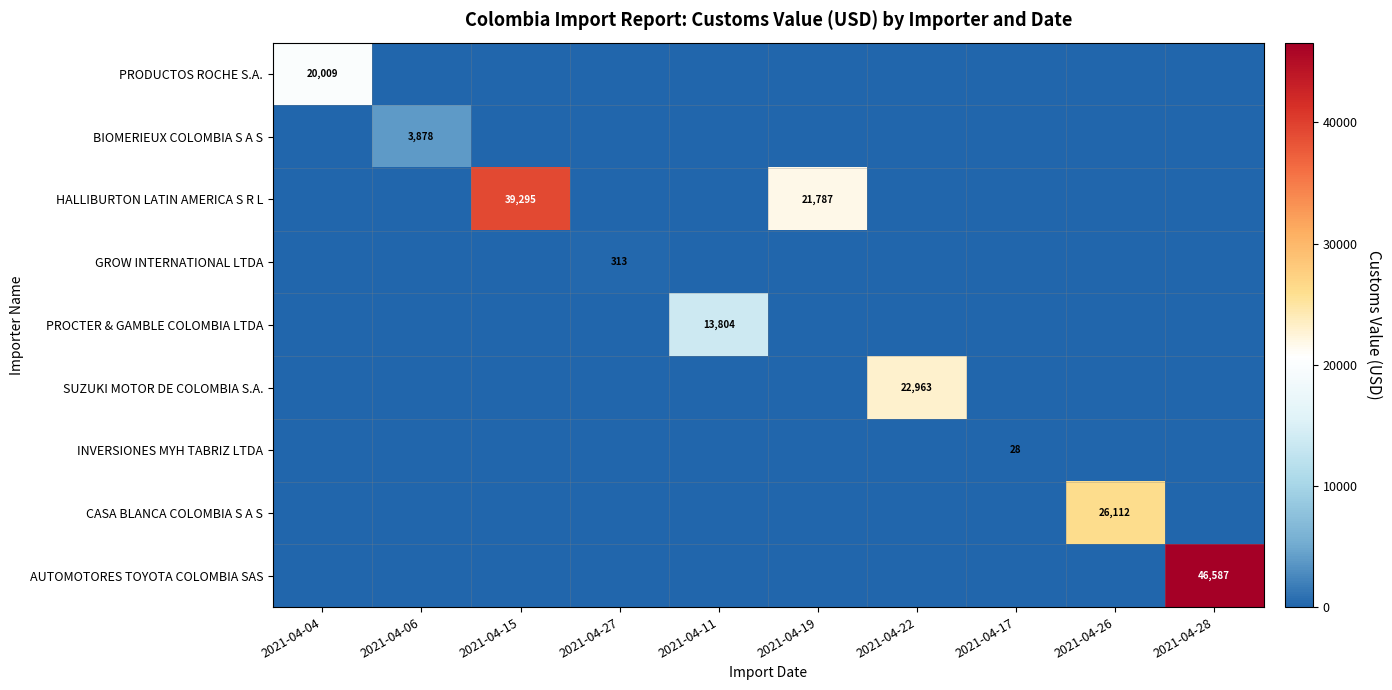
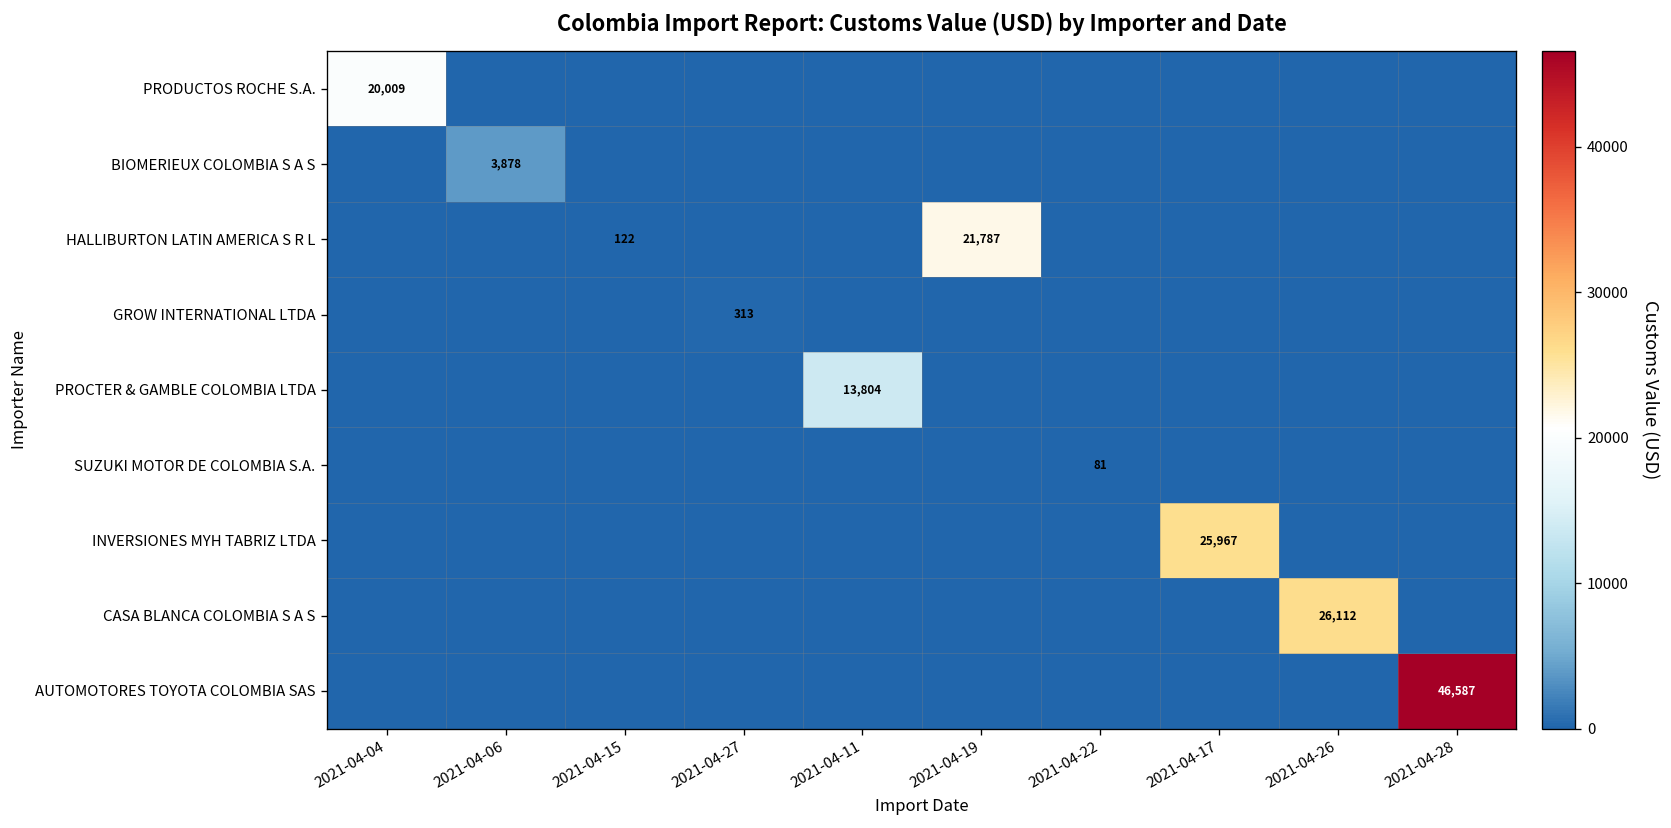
  {
    "PRODUCTOS ROCHE S.A.": {
      "2021-04-04": "20,009"
    },
    "BIOMERIEUX COLOMBIA S A S": {
      "2021-04-06": "3,878"
    },
    "HALLIBURTON LATIN AMERICA S R L": {
-     "2021-04-15": "39,295",
+     "2021-04-15": "122",
      "2021-04-19": "21,787"
    },
    "GROW INTERNATIONAL LTDA": {
      "2021-04-27": "313"
    },
    "PROCTER & GAMBLE COLOMBIA LTDA": {
      "2021-04-11": "13,804"
    },
    "SUZUKI MOTOR DE COLOMBIA S.A.": {
-     "2021-04-22": "22,963"
+     "2021-04-22": "81"
    },
    "INVERSIONES MYH TABRIZ LTDA": {
-     "2021-04-17": "28"
+     "2021-04-17": "25,967"
    },
    "CASA BLANCA COLOMBIA S A S": {
      "2021-04-26": "26,112"
    },
    "AUTOMOTORES TOYOTA COLOMBIA SAS": {
      "2021-04-28": "46,587"
    }
  }
